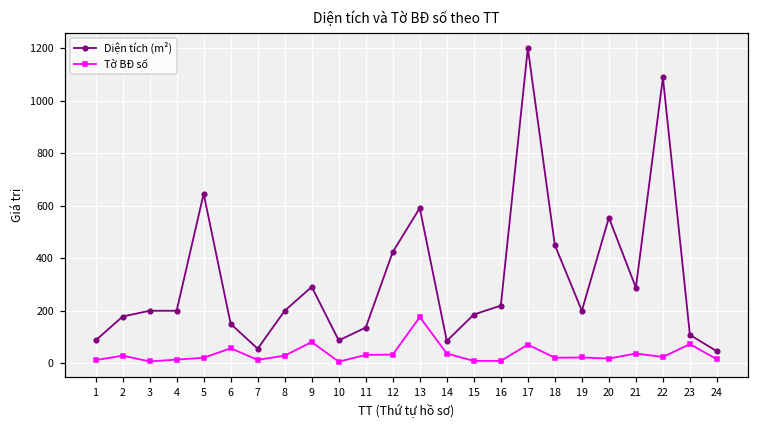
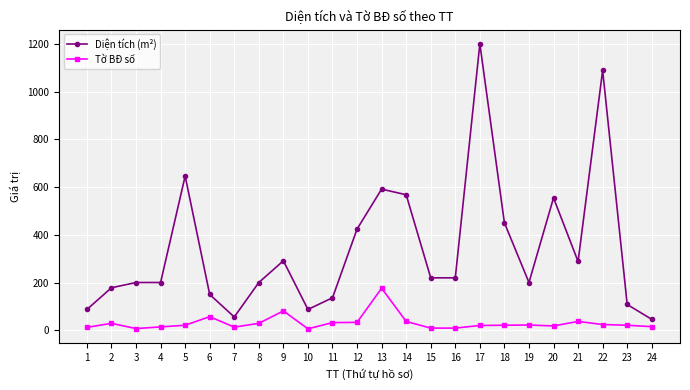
  {
    "Diện tích (m²)": {
      "1": 90,
      "2": 180,
      "3": 200,
      "4": 200,
      "5": 650,
      "6": 150,
      "7": 60,
      "8": 200,
      "9": 290,
      "10": 90,
      "11": 140,
      "12": 420,
      "13": 590,
-     "14": 90,
-     "15": 190,
+     "14": 570,
+     "15": 220,
      "16": 220,
      "17": 1200,
      "18": 450,
      "19": 200,
      "20": 550,
      "21": 290,
      "22": 1090,
      "23": 110,
      "24": 50
    },
    "Tờ BĐ số": {
      "1": 10,
      "2": 30,
      "3": 10,
      "4": 10,
      "5": 20,
      "6": 60,
      "7": 10,
      "8": 30,
      "9": 80,
      "10": 10,
      "11": 30,
      "12": 30,
      "13": 180,
      "14": 40,
      "15": 10,
      "16": 10,
-     "17": 70,
+     "17": 20,
      "18": 20,
      "19": 20,
      "20": 20,
      "21": 40,
      "22": 20,
-     "23": 70,
+     "23": 20,
      "24": 20
    }
  }
